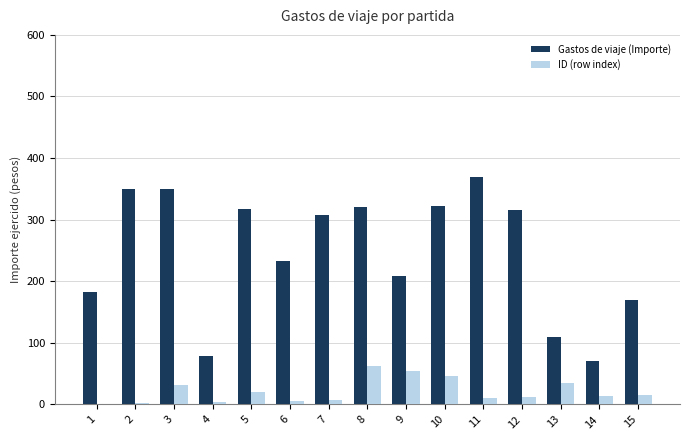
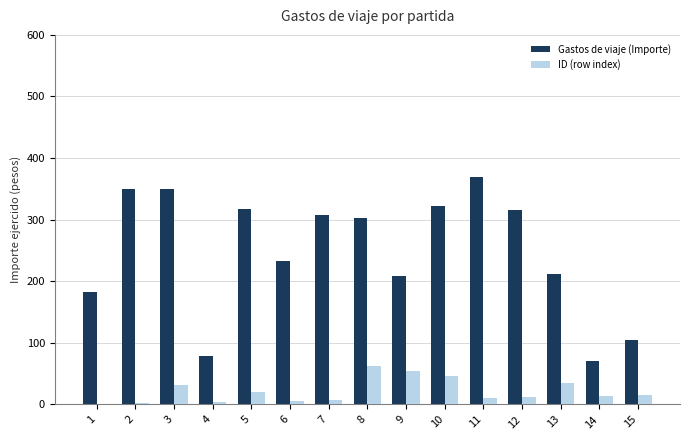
  {
    "Gastos de viaje (Importe)": {
      "1": 180,
      "2": 350,
      "3": 350,
      "4": 80,
      "5": 320,
      "6": 230,
      "7": 310,
-     "8": 320,
+     "8": 300,
      "9": 210,
      "10": 320,
      "11": 370,
      "12": 320,
-     "13": 110,
+     "13": 210,
      "14": 70,
-     "15": 170
+     "15": 110
    },
    "ID (row index)": {
      "3": 30,
      "5": 20,
      "6": 10,
      "7": 10,
      "8": 60,
      "9": 60,
      "10": 50,
      "11": 10,
      "12": 10,
      "13": 40,
      "14": 10,
      "15": 20
    }
  }
